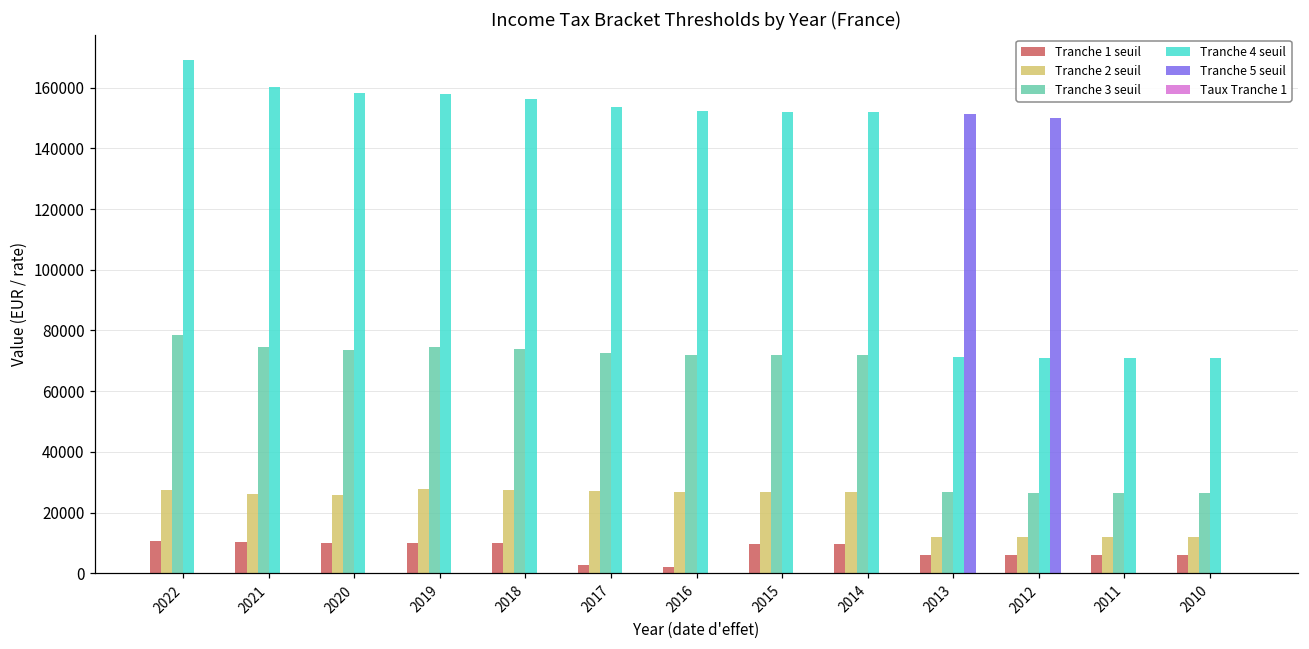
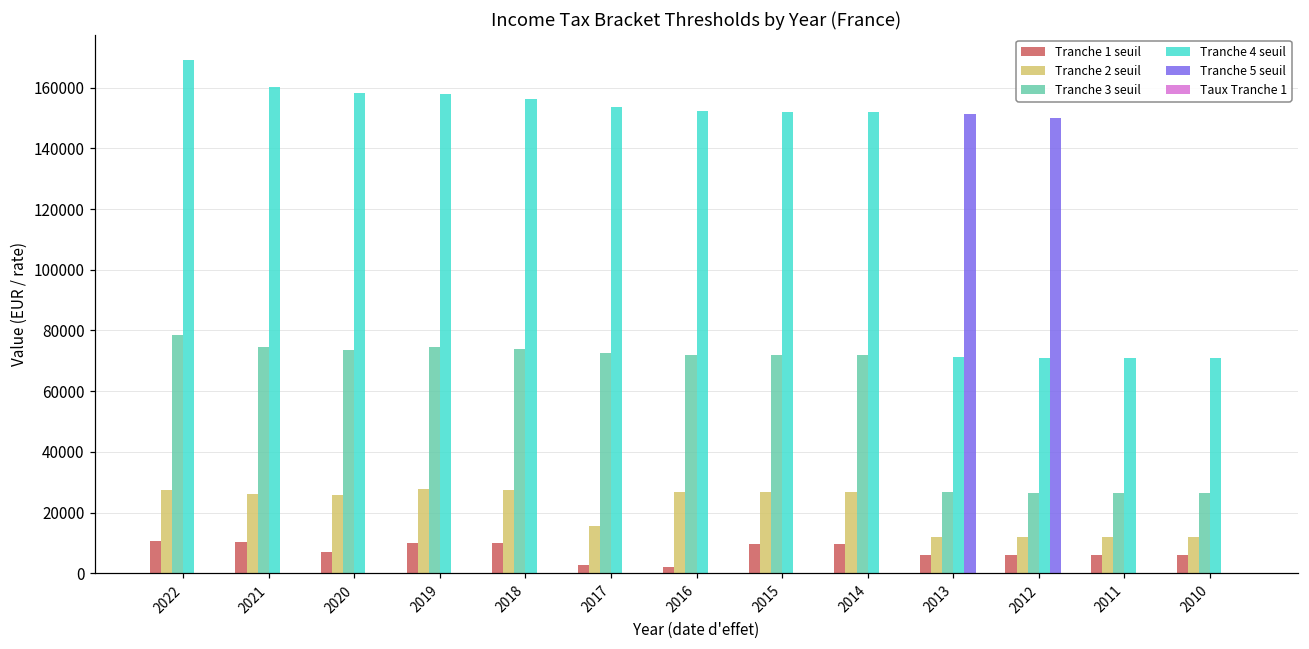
  {
    "Tranche 1 seuil": {
      "2022": 11000,
      "2021": 10000,
-     "2020": 10000,
+     "2020": 7000,
      "2019": 10000,
      "2018": 10000,
      "2017": 3000,
      "2016": 2000,
      "2015": 10000,
      "2014": 10000,
      "2013": 6000,
      "2012": 6000,
      "2011": 6000,
      "2010": 6000
    },
    "Tranche 2 seuil": {
      "2022": 27000,
      "2021": 26000,
      "2020": 26000,
      "2019": 28000,
      "2018": 28000,
-     "2017": 27000,
+     "2017": 15000,
      "2016": 27000,
      "2015": 27000,
      "2014": 27000,
      "2013": 12000,
      "2012": 12000,
      "2011": 12000,
      "2010": 12000
    },
    "Tranche 5 seuil": {
      "2022": 0,
      "2021": 0,
      "2020": 0,
      "2019": 0,
      "2018": 0,
      "2017": 0,
      "2016": 0,
      "2015": 0,
      "2014": 0,
      "2013": 151000,
      "2012": 150000,
      "2011": 0,
      "2010": 0
    }
  }
